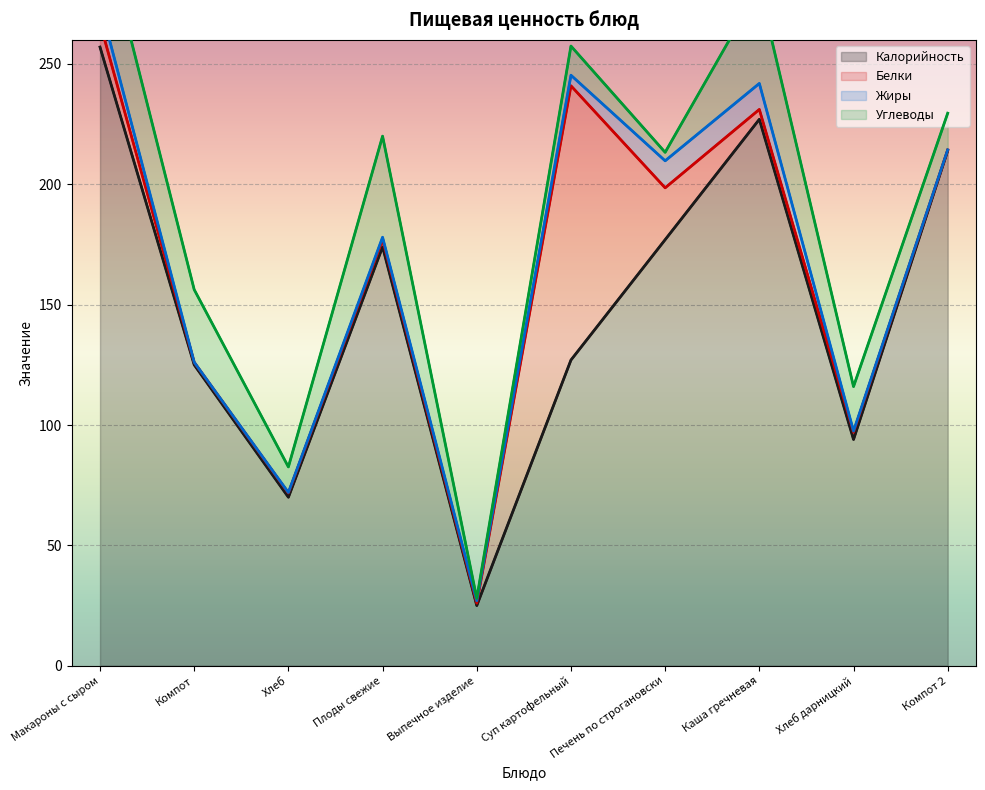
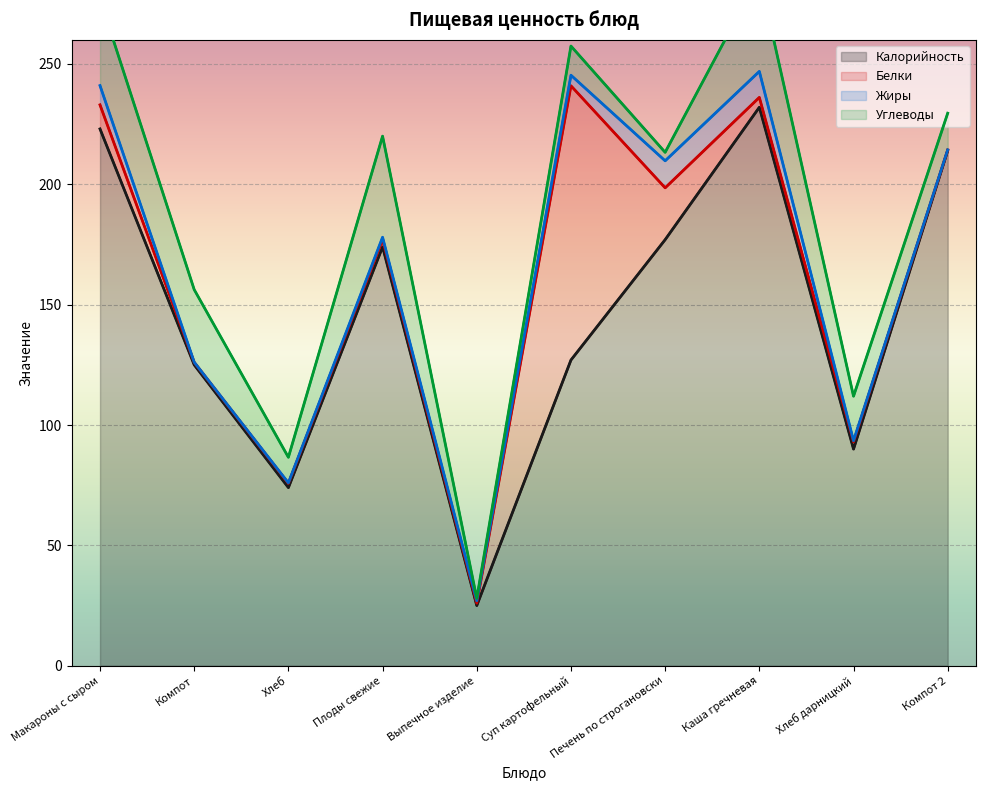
  {
    "Калорийность": {
-     "Макароны с сыром": 257,
-     "Хлеб": 70,
+     "Макароны с сыром": 223,
+     "Хлеб": 74,
      "Плоды свежие": 174,
      "Суп картофельный": 127,
      "Печень по строгановски": 177,
-     "Каша гречневая": 227,
-     "Хлеб дарницкий": 94
+     "Каша гречневая": 232,
+     "Хлеб дарницкий": 90
    },
    "Белки": {
      "Суп картофельный": 114,
      "Печень по строгановски": 22,
      "Каша гречневая": 4
    }
  }
